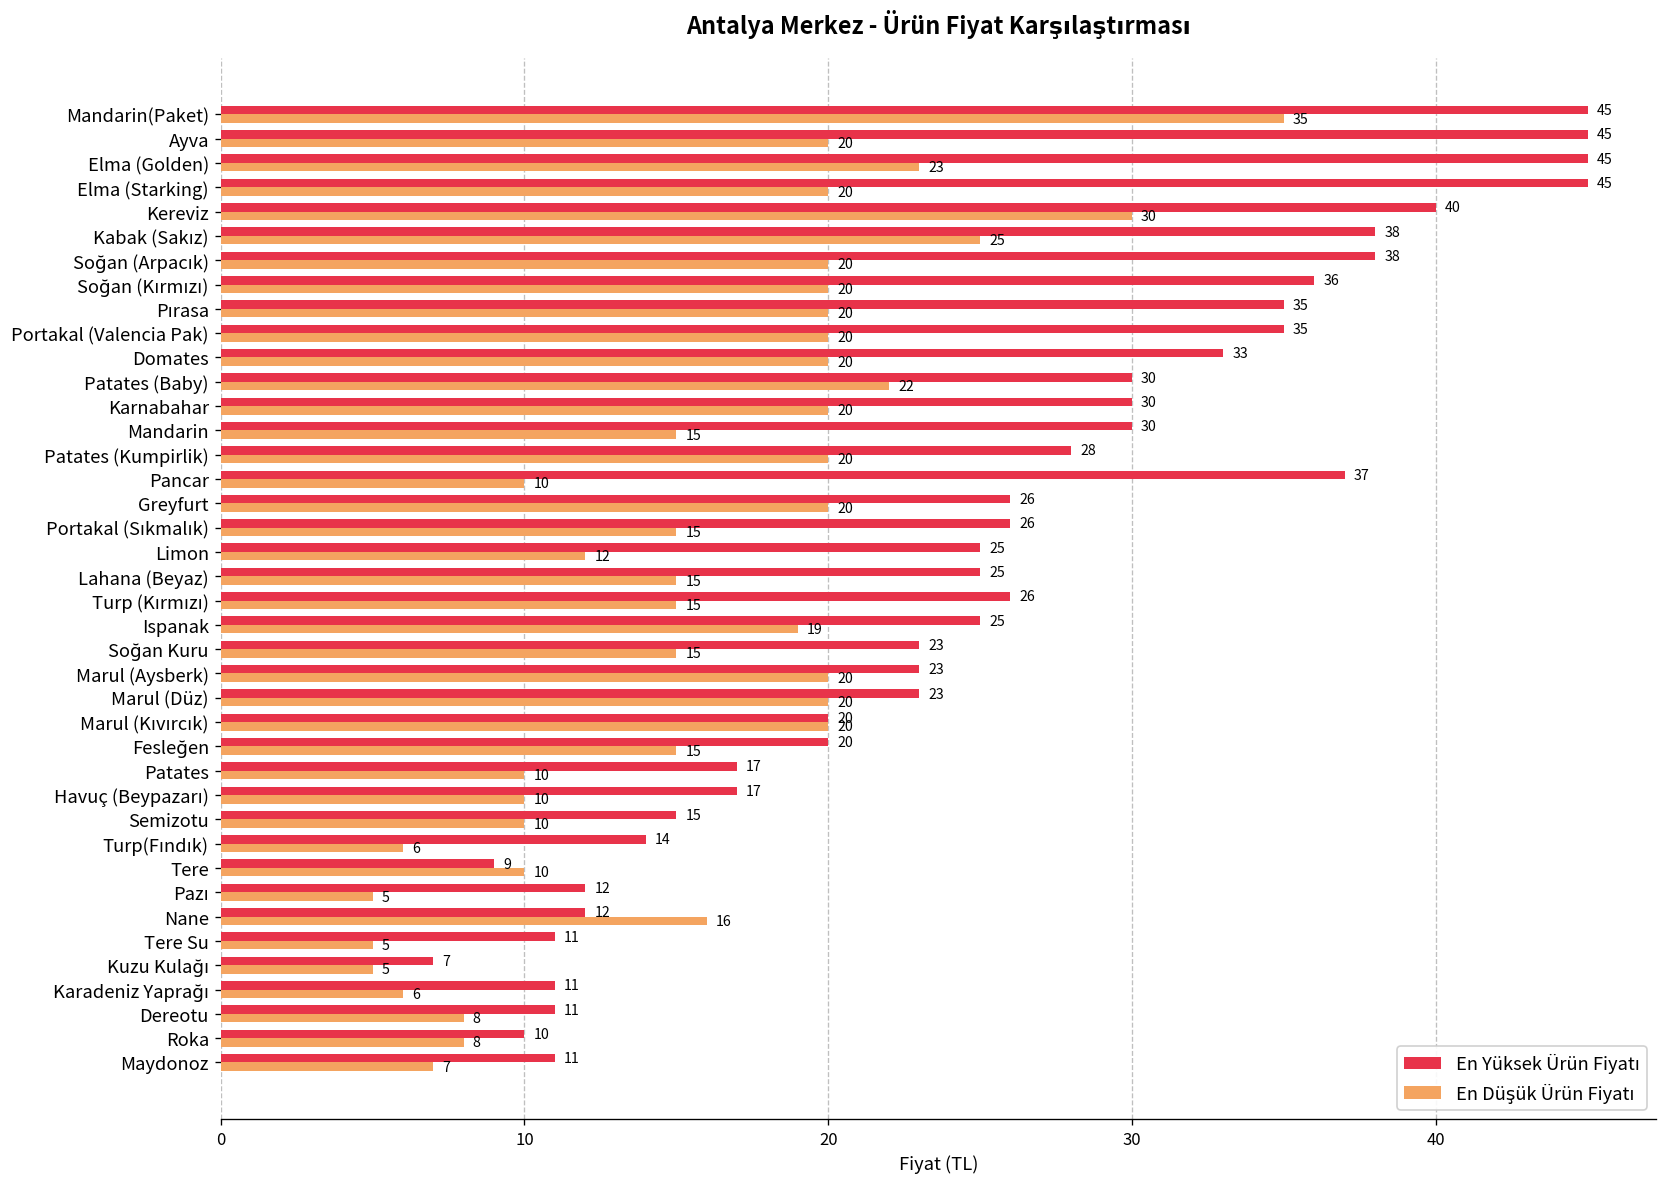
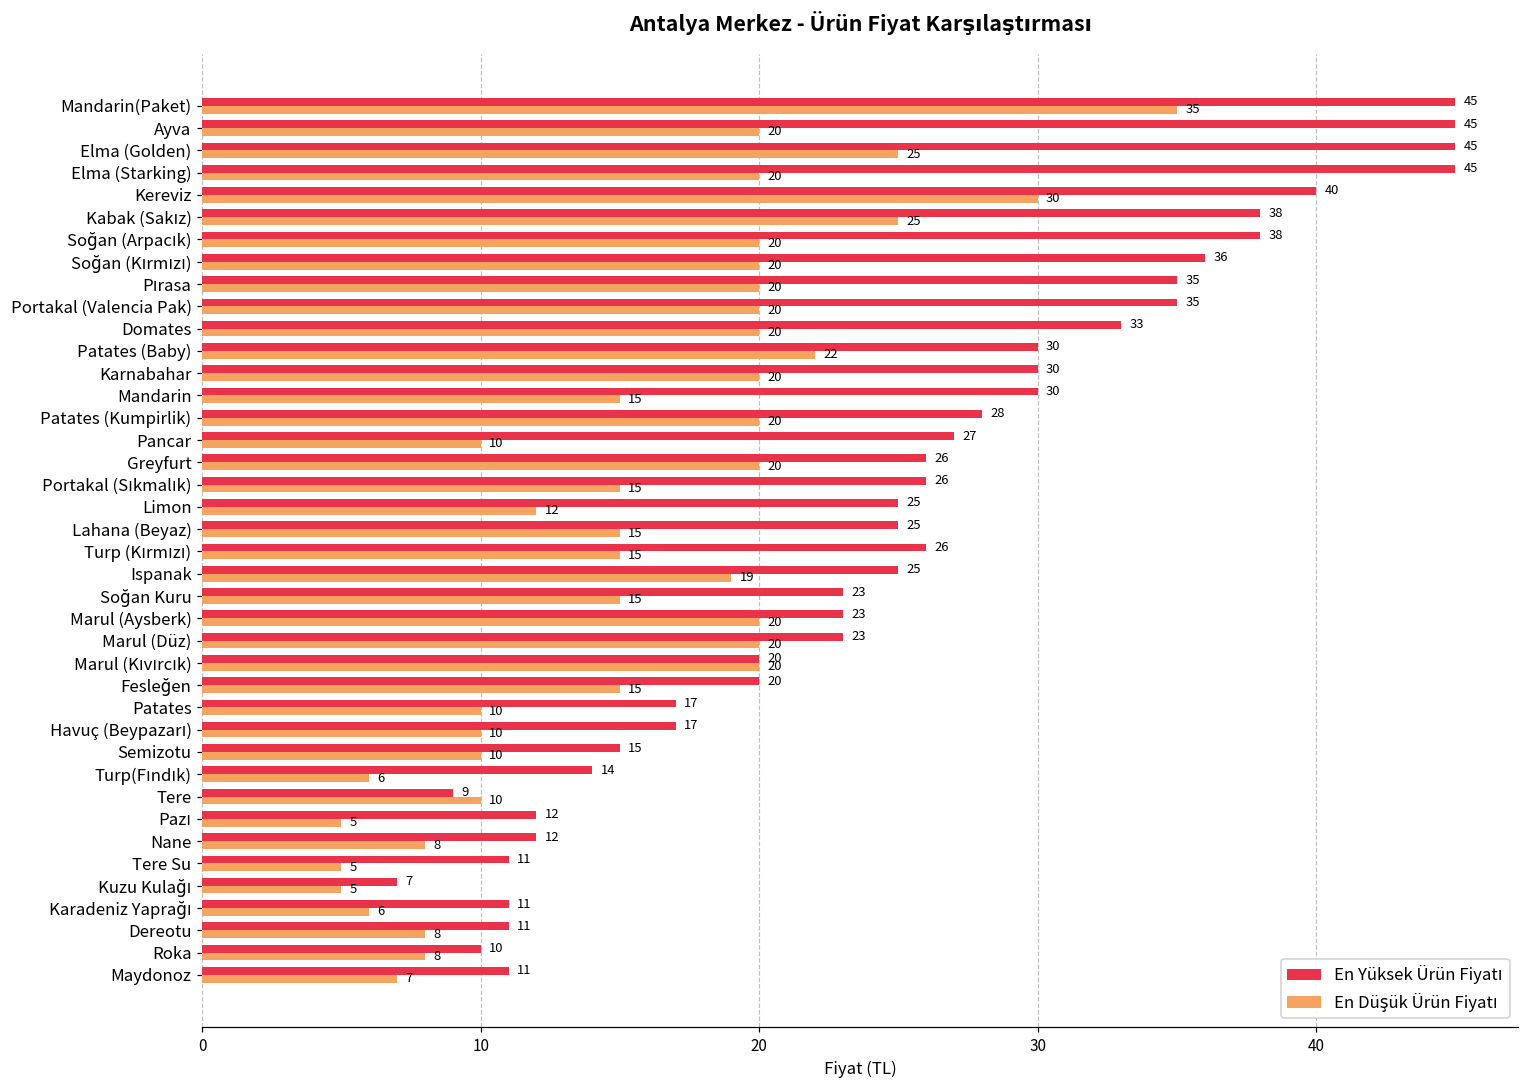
  {
    "En Yüksek Ürün Fiyatı": {
      "Mandarin(Paket)": 45,
      "Ayva": 45,
      "Elma (Golden)": 45,
      "Elma (Starking)": 45,
      "Kereviz": 40,
      "Kabak (Sakız)": 38,
      "Soğan (Arpacık)": 38,
      "Soğan (Kırmızı)": 36,
      "Pırasa": 35,
      "Portakal (Valencia Pak)": 35,
      "Domates": 33,
      "Patates (Baby)": 30,
      "Karnabahar": 30,
      "Mandarin": 30,
      "Patates (Kumpirlik)": 28,
-     "Pancar": 37,
+     "Pancar": 27,
      "Greyfurt": 26,
      "Portakal (Sıkmalık)": 26,
      "Limon": 25,
      "Lahana (Beyaz)": 25,
      "Turp (Kırmızı)": 26,
      "Ispanak": 25,
      "Soğan Kuru": 23,
      "Marul (Aysberk)": 23,
      "Marul (Düz)": 23,
      "Fesleğen": 20,
      "Patates": 17,
      "Havuç (Beypazarı)": 17,
      "Semizotu": 15,
      "Turp(Fındık)": 14,
      "Tere": 9,
      "Pazı": 12,
      "Nane": 12,
      "Tere Su": 11,
      "Kuzu Kulağı": 7,
      "Karadeniz Yaprağı": 11,
      "Dereotu": 11,
      "Roka": 10,
      "Maydonoz": 11
    },
    "En Düşük Ürün Fiyatı": {
      "Mandarin(Paket)": 35,
      "Ayva": 20,
-     "Elma (Golden)": 23,
+     "Elma (Golden)": 25,
      "Elma (Starking)": 20,
      "Kereviz": 30,
      "Kabak (Sakız)": 25,
      "Soğan (Arpacık)": 20,
      "Soğan (Kırmızı)": 20,
      "Pırasa": 20,
      "Portakal (Valencia Pak)": 20,
      "Domates": 20,
      "Patates (Baby)": 22,
      "Karnabahar": 20,
      "Mandarin": 15,
      "Patates (Kumpirlik)": 20,
      "Pancar": 10,
      "Greyfurt": 20,
      "Portakal (Sıkmalık)": 15,
      "Limon": 12,
      "Lahana (Beyaz)": 15,
      "Turp (Kırmızı)": 15,
      "Ispanak": 19,
      "Soğan Kuru": 15,
      "Marul (Aysberk)": 20,
      "Marul (Düz)": 20,
      "Fesleğen": 15,
      "Patates": 10,
      "Havuç (Beypazarı)": 10,
      "Semizotu": 10,
      "Turp(Fındık)": 6,
      "Tere": 10,
      "Pazı": 5,
-     "Nane": 16,
+     "Nane": 8,
      "Tere Su": 5,
      "Kuzu Kulağı": 5,
      "Karadeniz Yaprağı": 6,
      "Dereotu": 8,
      "Roka": 8,
      "Maydonoz": 7
    }
  }
